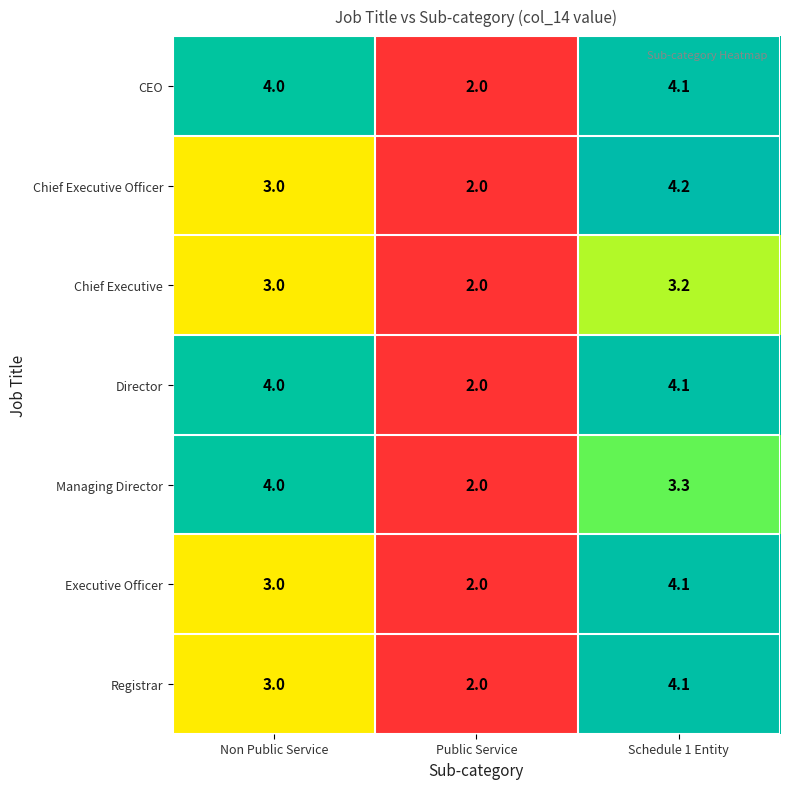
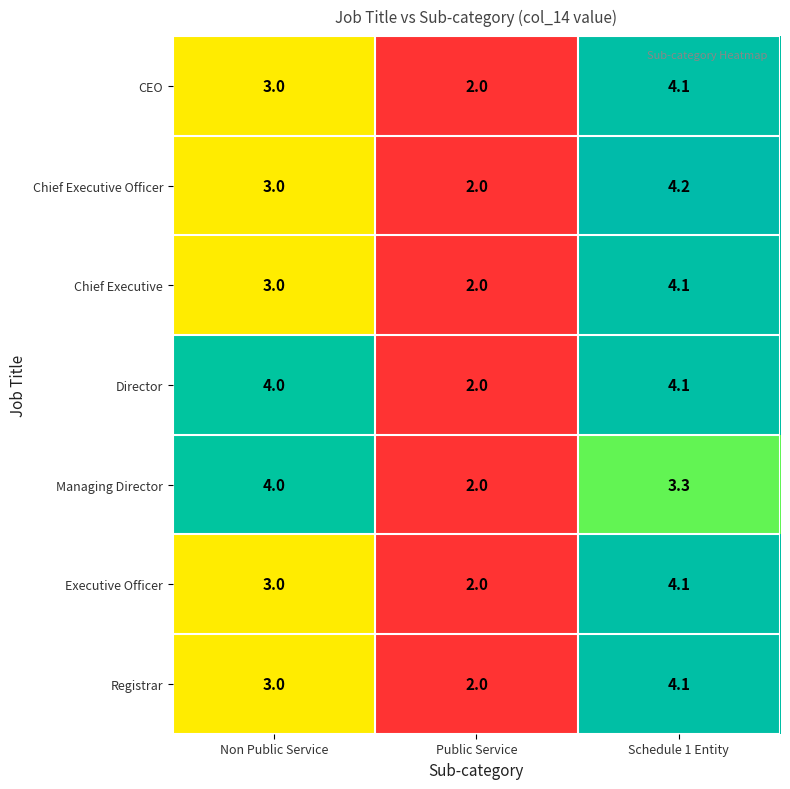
  {
    "CEO": {
-     "Non Public Service": 4.0,
+     "Non Public Service": 3.0,
      "Public Service": 2.0
    },
    "Chief Executive Officer": {
      "Non Public Service": 3.0,
      "Public Service": 2.0,
      "Schedule 1 Entity": 4.2
    },
    "Chief Executive": {
      "Non Public Service": 3.0,
      "Public Service": 2.0,
-     "Schedule 1 Entity": 3.2
+     "Schedule 1 Entity": 4.1
    },
    "Director": {
      "Non Public Service": 4.0,
      "Public Service": 2.0,
      "Schedule 1 Entity": 4.1
    },
    "Managing Director": {
      "Non Public Service": 4.0,
      "Public Service": 2.0,
      "Schedule 1 Entity": 3.3
    },
    "Executive Officer": {
      "Non Public Service": 3.0,
      "Public Service": 2.0,
      "Schedule 1 Entity": 4.1
    },
    "Registrar": {
      "Non Public Service": 3.0,
      "Public Service": 2.0,
      "Schedule 1 Entity": 4.1
    }
  }
